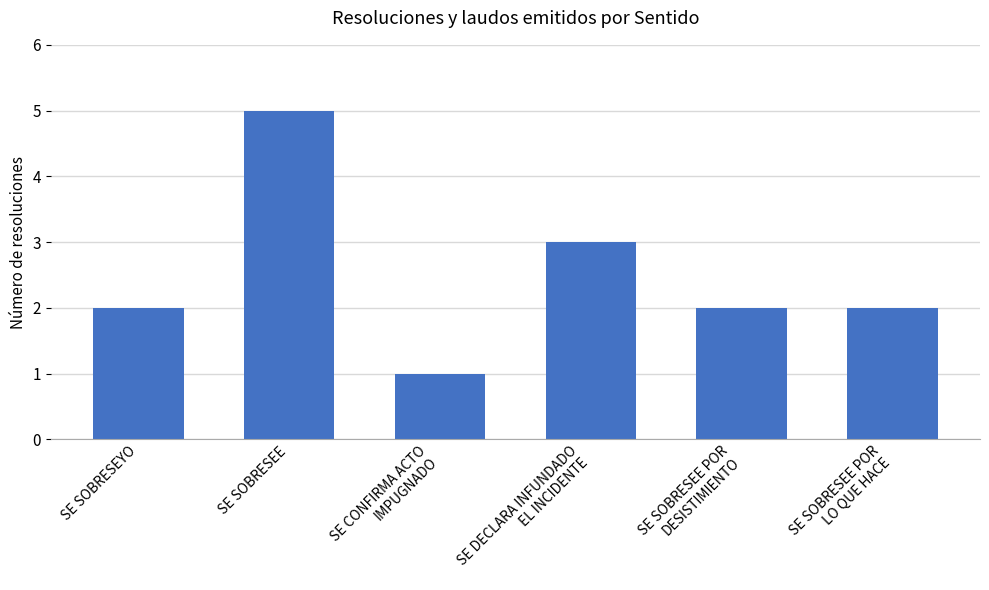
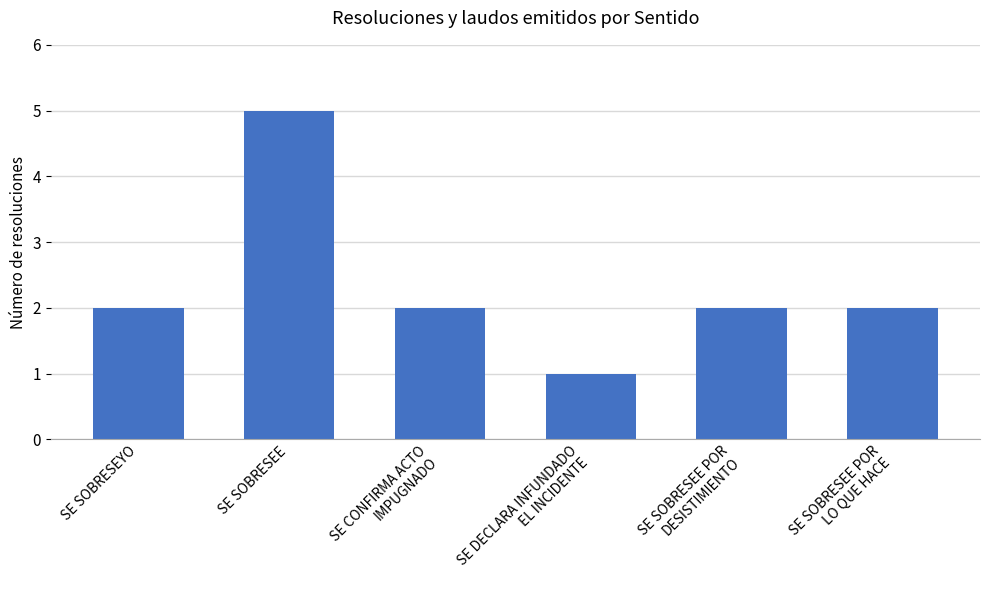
  {
    "SE SOBRESEYO": 2,
    "SE SOBRESEE": 5,
-   "SE CONFIRMA ACTO IMPUGNADO": 1,
-   "SE DECLARA INFUNDADO EL INCIDENTE": 3,
+   "SE CONFIRMA ACTO IMPUGNADO": 2,
+   "SE DECLARA INFUNDADO EL INCIDENTE": 1,
    "SE SOBRESEE POR DESISTIMIENTO": 2,
    "SE SOBRESEE POR LO QUE HACE": 2
  }
